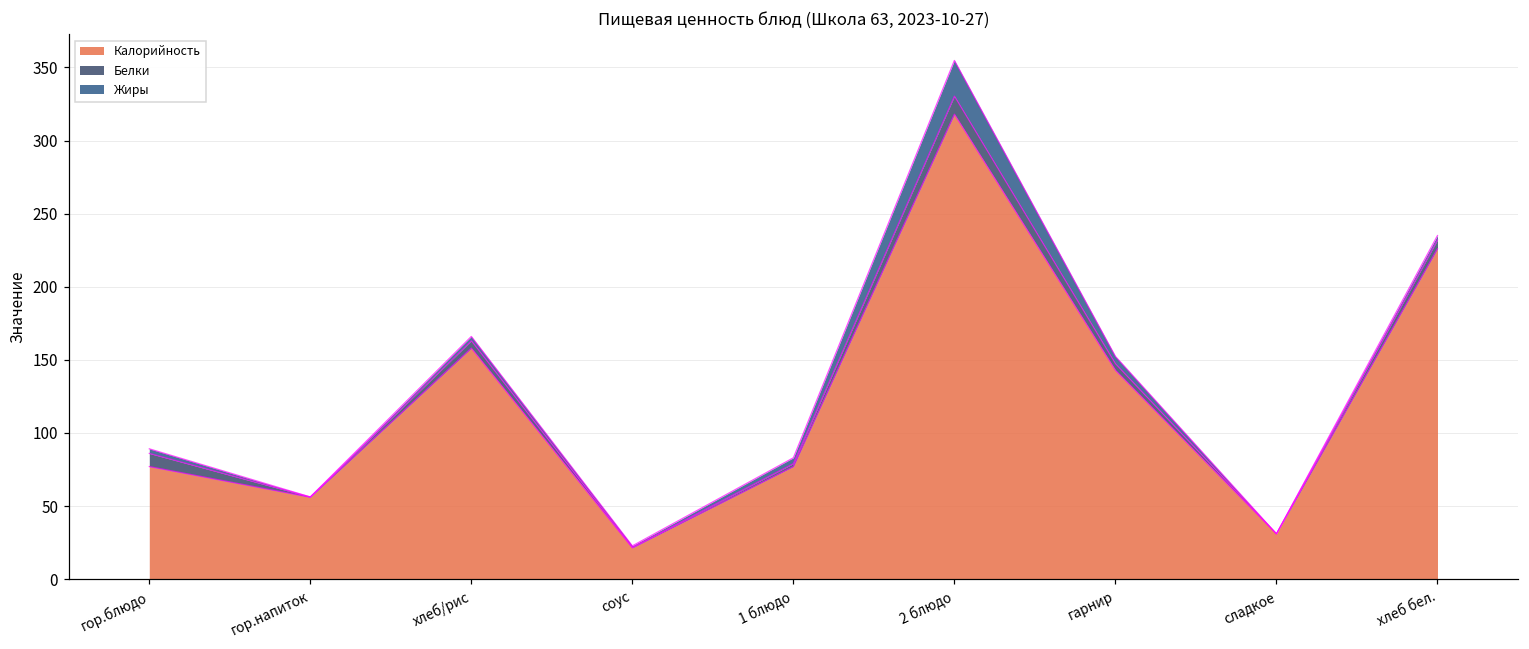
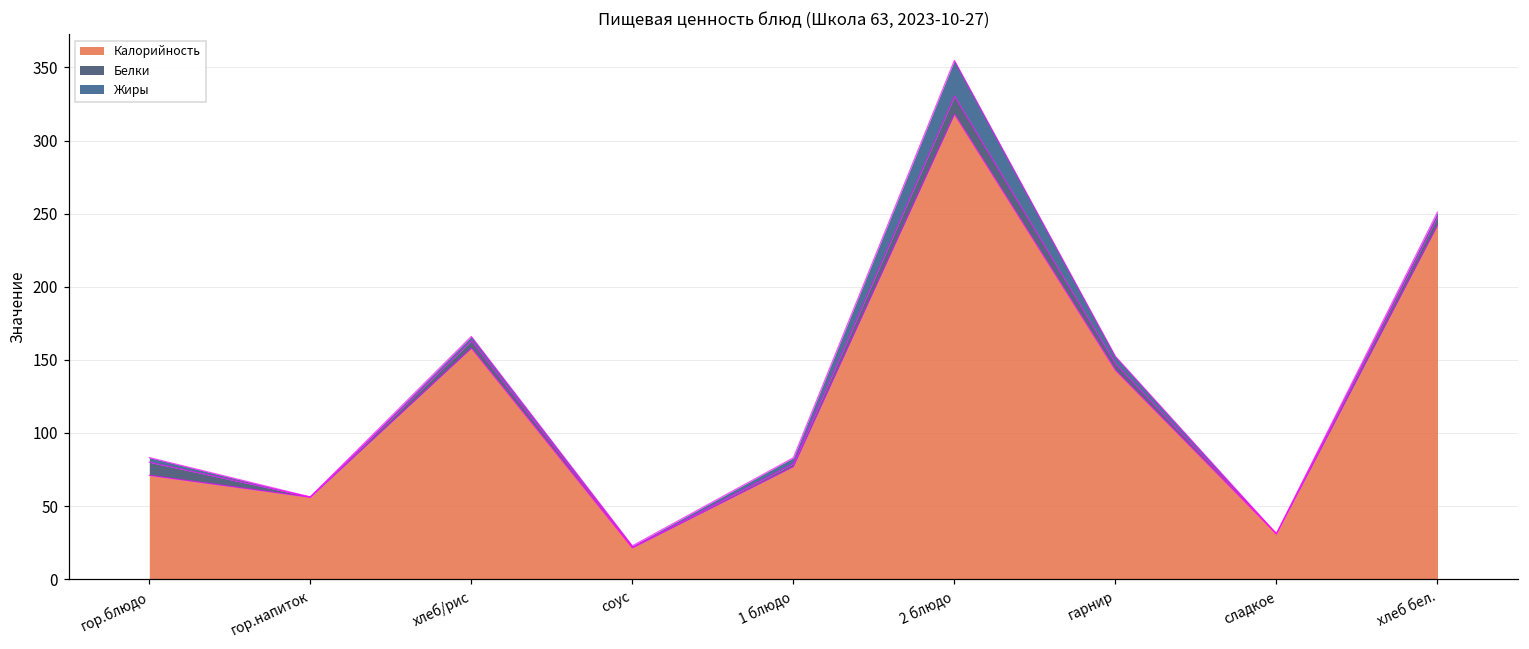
  {
    "Калорийность": {
-     "гор.блюдо": 77,
+     "гор.блюдо": 71,
      "хлеб/рис": 158,
      "1 блюдо": 77,
      "2 блюдо": 318,
      "гарнир": 143,
-     "хлеб бел.": 226
+     "хлеб бел.": 242
    }
  }
